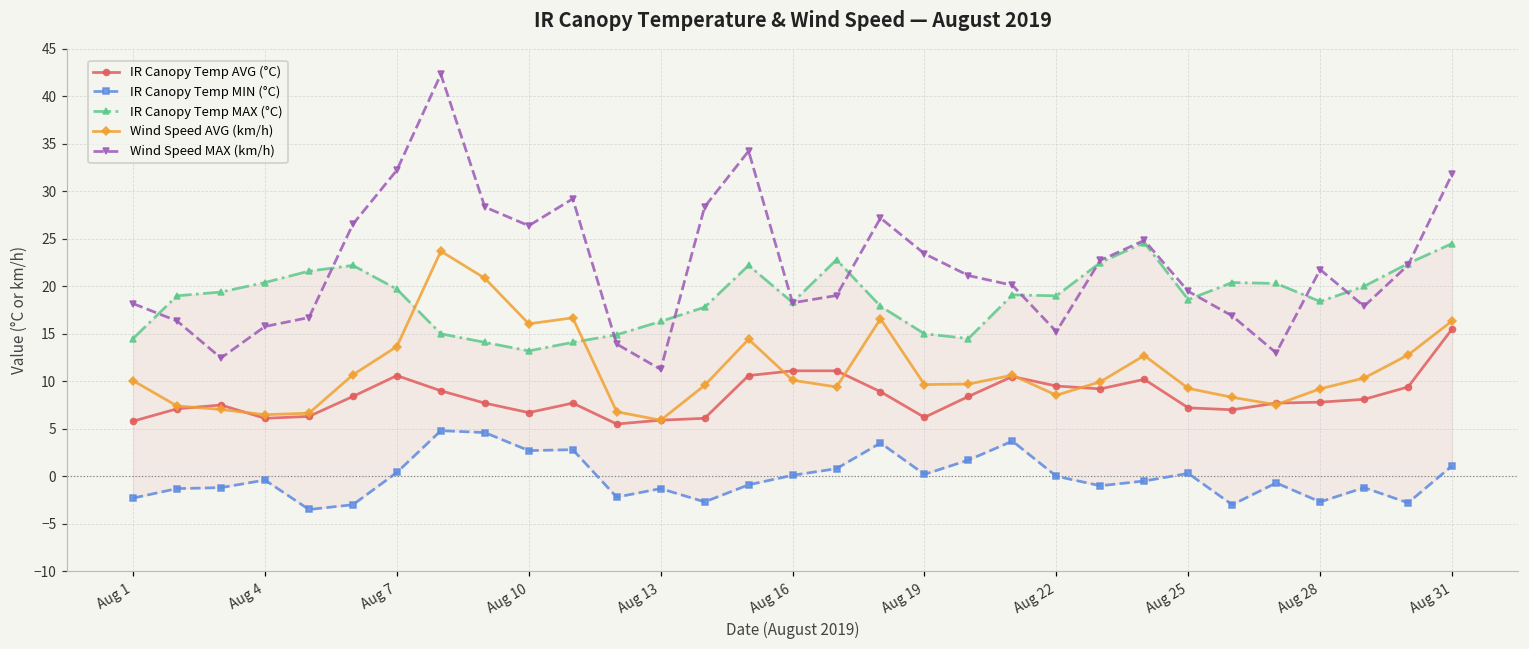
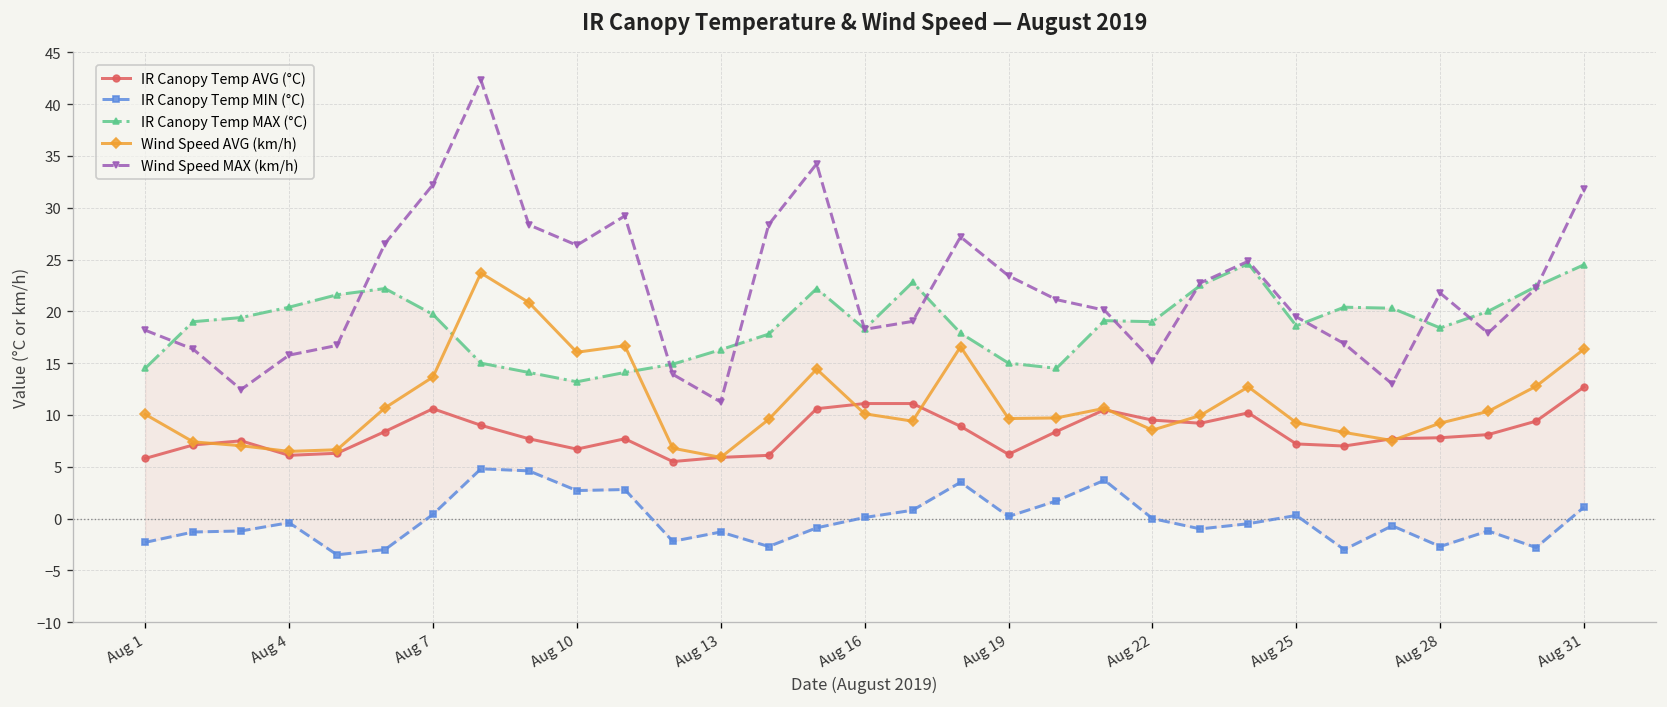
  {
    "IR Canopy Temp AVG (°C)": {
      "Aug 1": 6,
      "Aug 4": 6,
      "Aug 7": 11,
      "Aug 10": 7,
      "Aug 16": 11,
      "Aug 19": 6,
      "Aug 22": 10,
      "Aug 25": 7,
      "Aug 28": 8,
-     "Aug 31": 16
+     "Aug 31": 13
    },
    "IR Canopy Temp MIN (°C)": {
      "Aug 1": -2,
      "Aug 4": 0,
      "Aug 7": 0,
      "Aug 10": 3,
      "Aug 13": -1,
      "Aug 16": 0,
      "Aug 19": 0,
      "Aug 22": 0,
      "Aug 25": 0,
      "Aug 28": -3,
      "Aug 31": 1
    },
    "IR Canopy Temp MAX (°C)": {
      "Aug 1": 15,
      "Aug 4": 20,
      "Aug 7": 20,
      "Aug 10": 13,
      "Aug 13": 16,
      "Aug 19": 15,
      "Aug 22": 19,
      "Aug 25": 19,
      "Aug 28": 18,
      "Aug 31": 25
    },
    "Wind Speed AVG (km/h)": {
      "Aug 1": 10,
      "Aug 4": 6,
      "Aug 7": 14,
      "Aug 10": 16,
      "Aug 16": 10,
      "Aug 19": 10,
      "Aug 22": 9,
      "Aug 25": 9,
      "Aug 28": 9,
      "Aug 31": 16
    },
    "Wind Speed MAX (km/h)": {
      "Aug 1": 18,
      "Aug 4": 16,
      "Aug 7": 32,
      "Aug 10": 26,
      "Aug 13": 11,
      "Aug 19": 23,
      "Aug 22": 15,
      "Aug 25": 19,
      "Aug 28": 22,
      "Aug 31": 32
    }
  }
